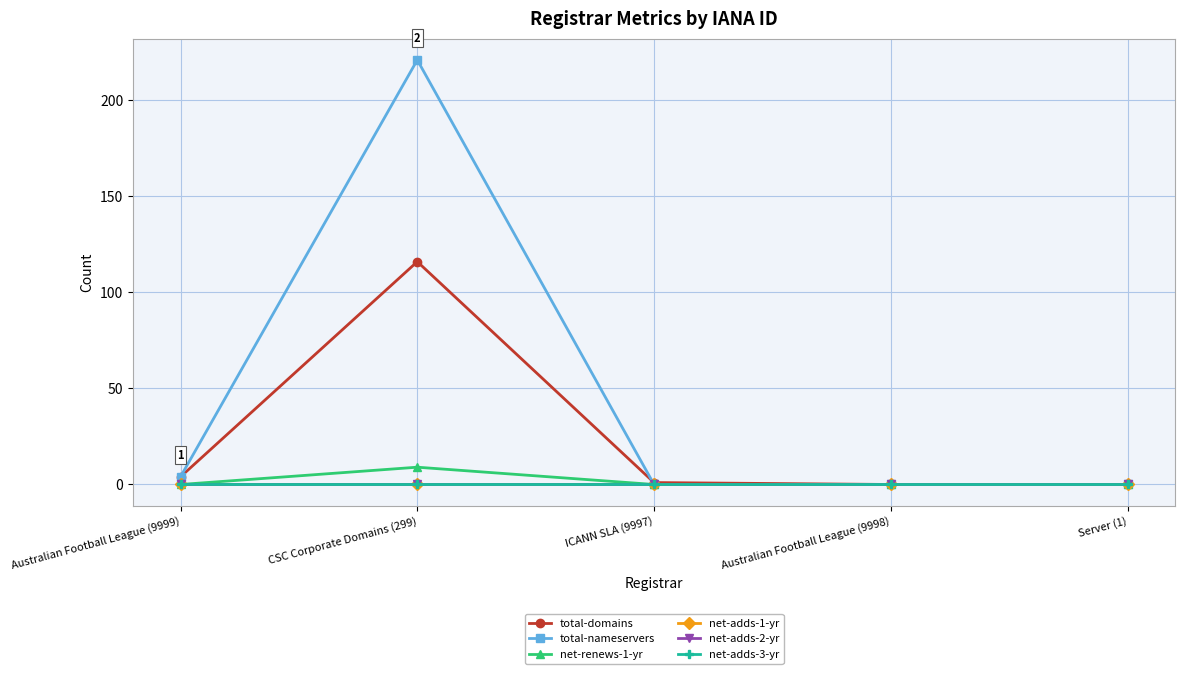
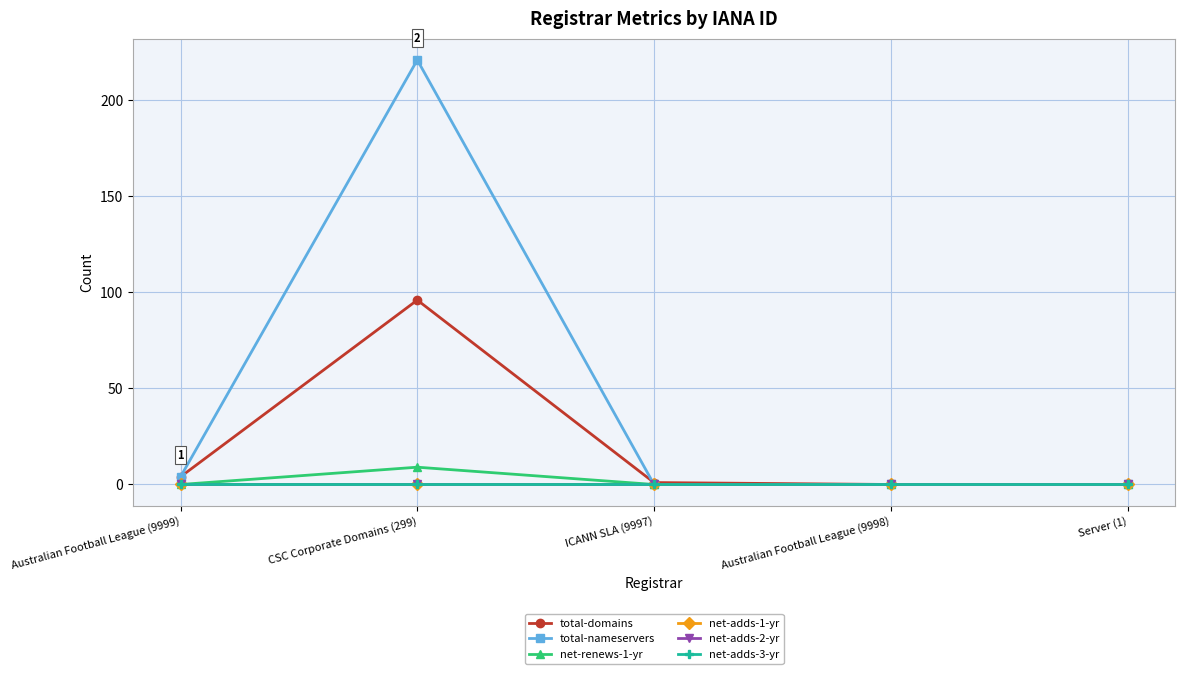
  {
    "total-domains": {
-     "CSC Corporate Domains (299)": 116
+     "CSC Corporate Domains (299)": 96
    }
  }
